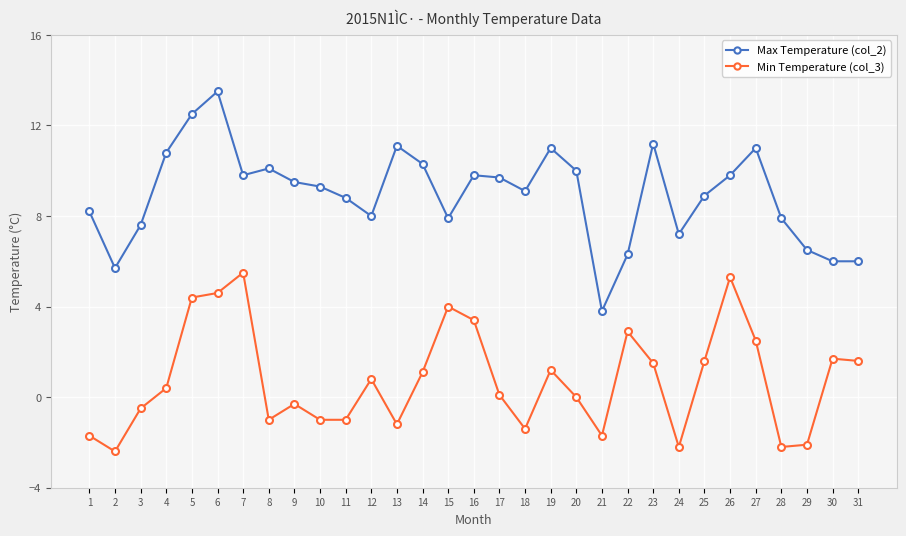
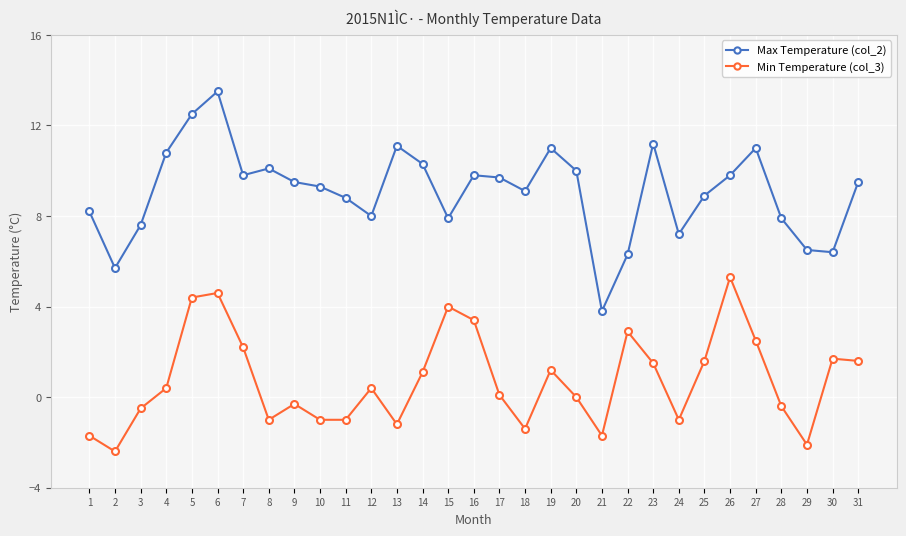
  {
    "Max Temperature (col_2)": {
      "1": 8.2,
      "2": 5.7,
      "3": 7.6,
      "4": 10.8,
      "5": 12.5,
      "6": 13.5,
      "7": 9.8,
      "8": 10.1,
      "9": 9.5,
      "10": 9.3,
      "11": 8.8,
      "12": 8.0,
      "13": 11.1,
      "14": 10.3,
      "15": 7.9,
      "16": 9.8,
      "17": 9.7,
      "18": 9.1,
      "19": 11.0,
      "20": 10.0,
      "21": 3.8,
      "22": 6.3,
      "23": 11.2,
      "24": 7.2,
      "25": 8.9,
      "26": 9.8,
      "27": 11.0,
      "28": 7.9,
      "29": 6.5,
-     "30": 6.0,
-     "31": 6.0
+     "30": 6.4,
+     "31": 9.5
    },
    "Min Temperature (col_3)": {
      "1": -1.7,
      "2": -2.4,
      "3": -0.5,
      "4": 0.4,
      "5": 4.4,
      "6": 4.6,
-     "7": 5.5,
+     "7": 2.2,
      "8": -1.0,
      "9": -0.3,
      "10": -1.0,
      "11": -1.0,
-     "12": 0.8,
+     "12": 0.4,
      "13": -1.2,
      "14": 1.1,
      "15": 4.0,
      "16": 3.4,
      "17": 0.1,
      "18": -1.4,
      "19": 1.2,
      "20": 0.0,
      "21": -1.7,
      "22": 2.9,
      "23": 1.5,
-     "24": -2.2,
+     "24": -1.0,
      "25": 1.6,
      "26": 5.3,
      "27": 2.5,
-     "28": -2.2,
+     "28": -0.4,
      "29": -2.1,
      "30": 1.7,
      "31": 1.6
    }
  }
